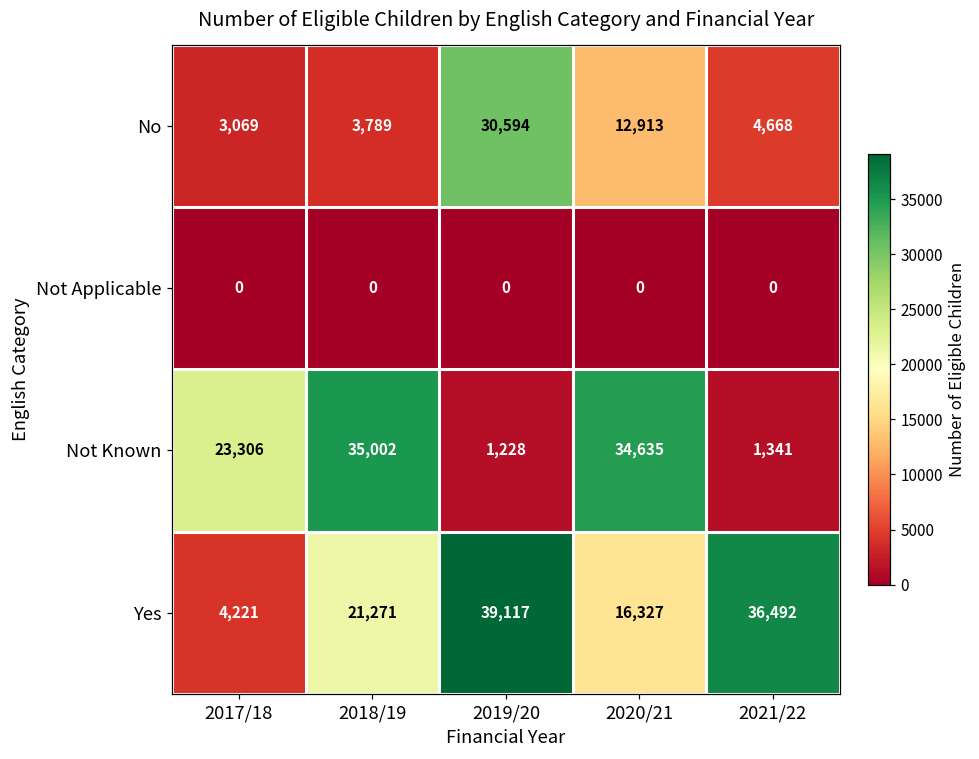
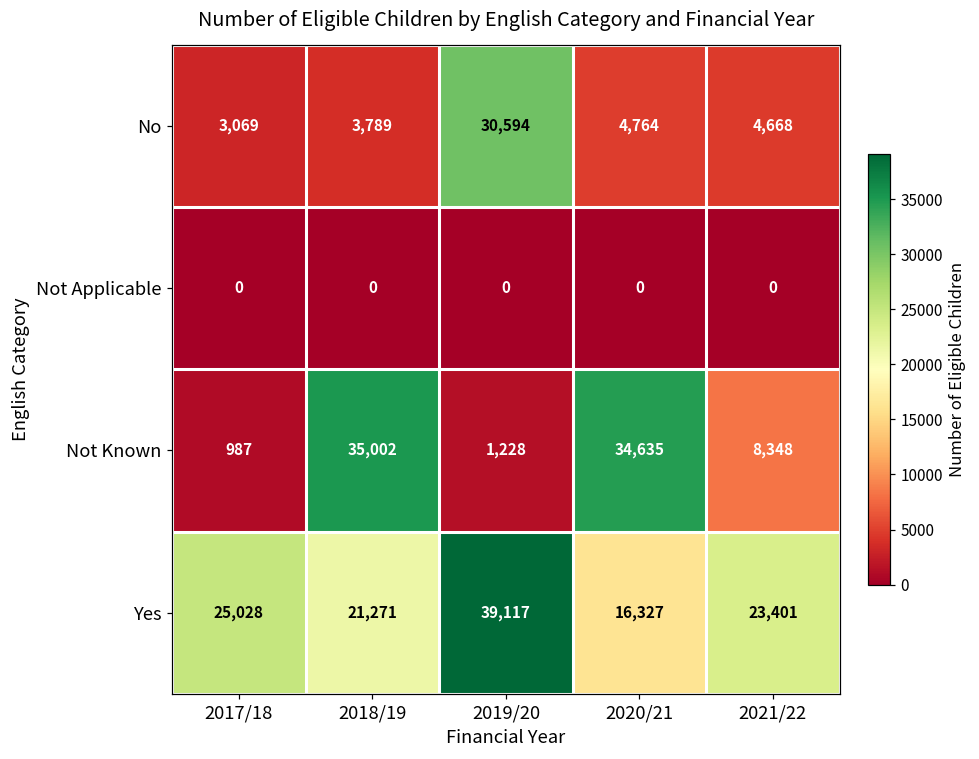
  {
    "No": {
      "2017/18": "3,069",
      "2018/19": "3,789",
      "2019/20": "30,594",
-     "2020/21": "12,913",
+     "2020/21": "4,764",
      "2021/22": "4,668"
    },
    "Not Applicable": {
      "2017/18": "0",
      "2018/19": "0",
      "2019/20": "0",
      "2020/21": "0",
      "2021/22": "0"
    },
    "Not Known": {
-     "2017/18": "23,306",
+     "2017/18": "987",
      "2018/19": "35,002",
      "2019/20": "1,228",
      "2020/21": "34,635",
-     "2021/22": "1,341"
+     "2021/22": "8,348"
    },
    "Yes": {
-     "2017/18": "4,221",
+     "2017/18": "25,028",
      "2018/19": "21,271",
      "2019/20": "39,117",
      "2020/21": "16,327",
-     "2021/22": "36,492"
+     "2021/22": "23,401"
    }
  }
